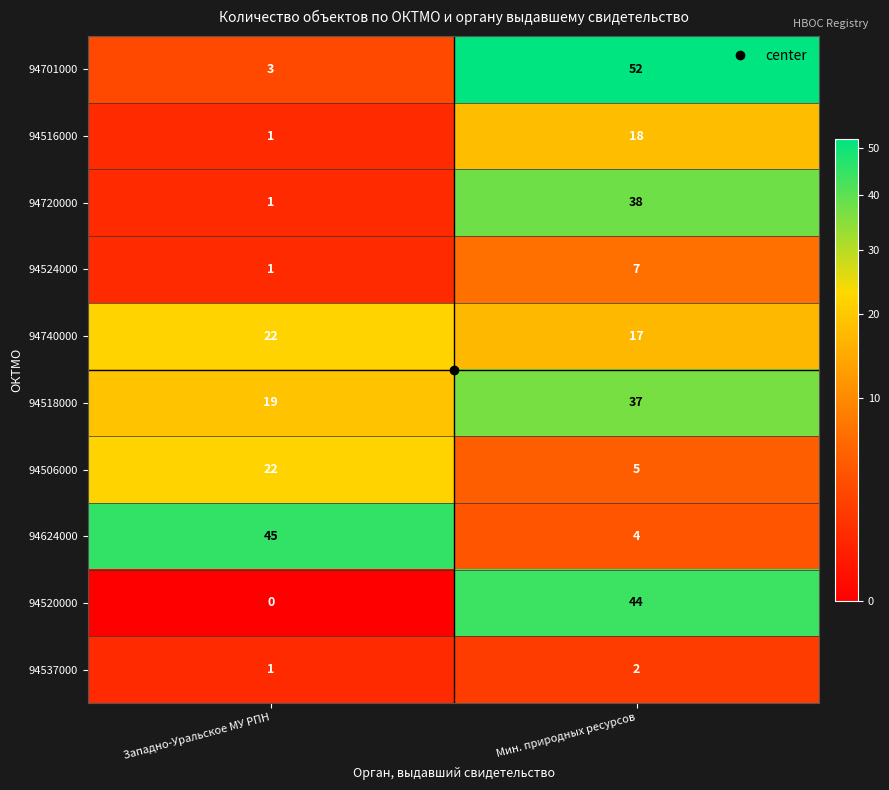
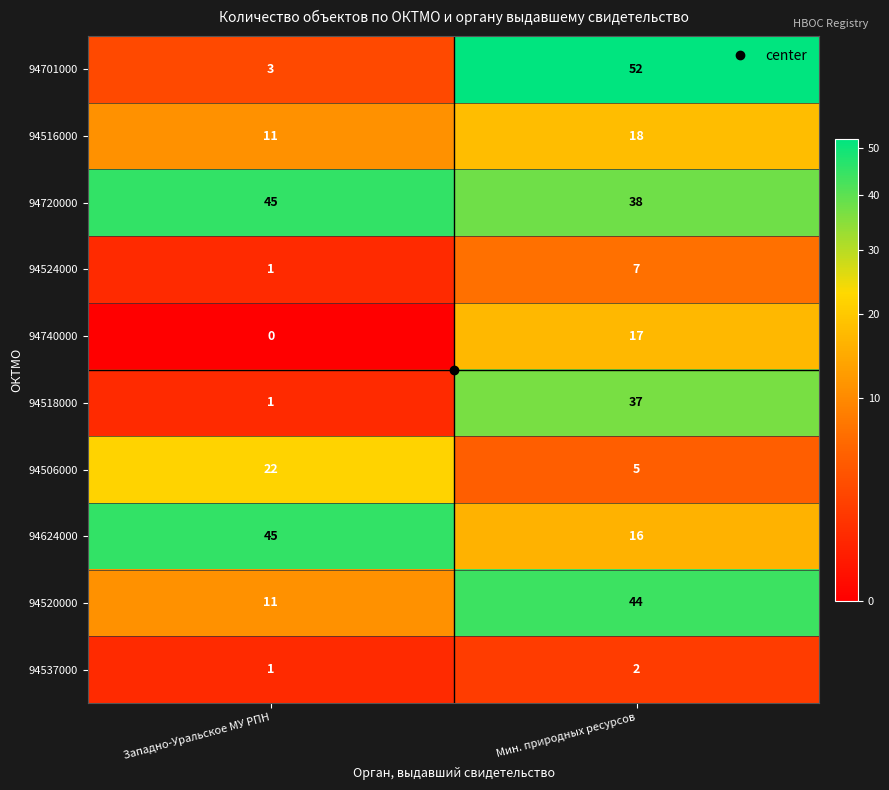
  {
    "94701000": {
      "Западно-Уральское МУ РПН": 3,
      "Мин. природных ресурсов": 52
    },
    "94516000": {
-     "Западно-Уральское МУ РПН": 1,
+     "Западно-Уральское МУ РПН": 11,
      "Мин. природных ресурсов": 18
    },
    "94720000": {
-     "Западно-Уральское МУ РПН": 1,
+     "Западно-Уральское МУ РПН": 45,
      "Мин. природных ресурсов": 38
    },
    "94524000": {
      "Западно-Уральское МУ РПН": 1,
      "Мин. природных ресурсов": 7
    },
    "94740000": {
-     "Западно-Уральское МУ РПН": 22,
+     "Западно-Уральское МУ РПН": 0,
      "Мин. природных ресурсов": 17
    },
    "94518000": {
-     "Западно-Уральское МУ РПН": 19,
+     "Западно-Уральское МУ РПН": 1,
      "Мин. природных ресурсов": 37
    },
    "94506000": {
      "Западно-Уральское МУ РПН": 22,
      "Мин. природных ресурсов": 5
    },
    "94624000": {
      "Западно-Уральское МУ РПН": 45,
-     "Мин. природных ресурсов": 4
+     "Мин. природных ресурсов": 16
    },
    "94520000": {
-     "Западно-Уральское МУ РПН": 0,
+     "Западно-Уральское МУ РПН": 11,
      "Мин. природных ресурсов": 44
    },
    "94537000": {
      "Западно-Уральское МУ РПН": 1,
      "Мин. природных ресурсов": 2
    }
  }
